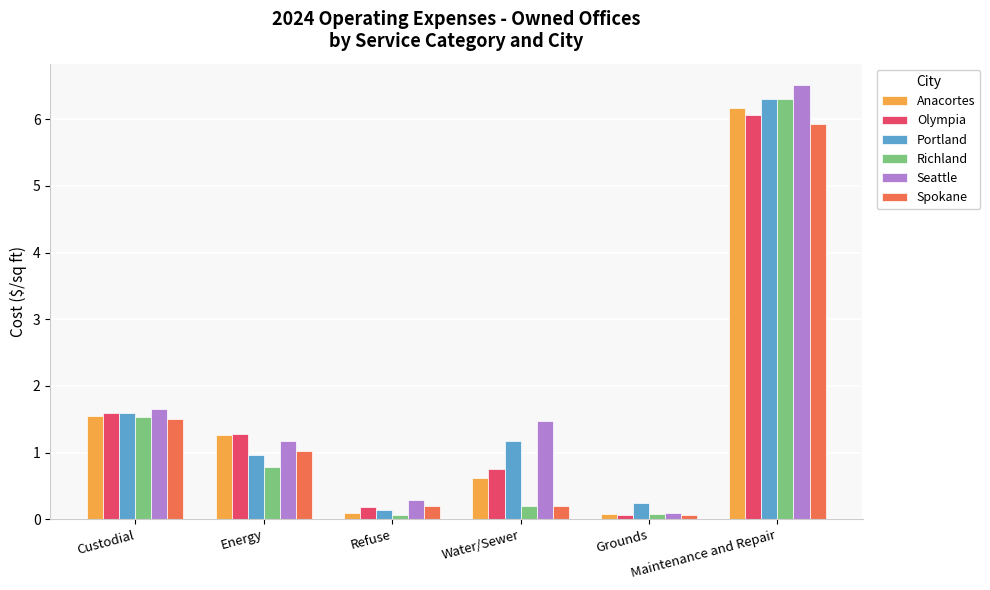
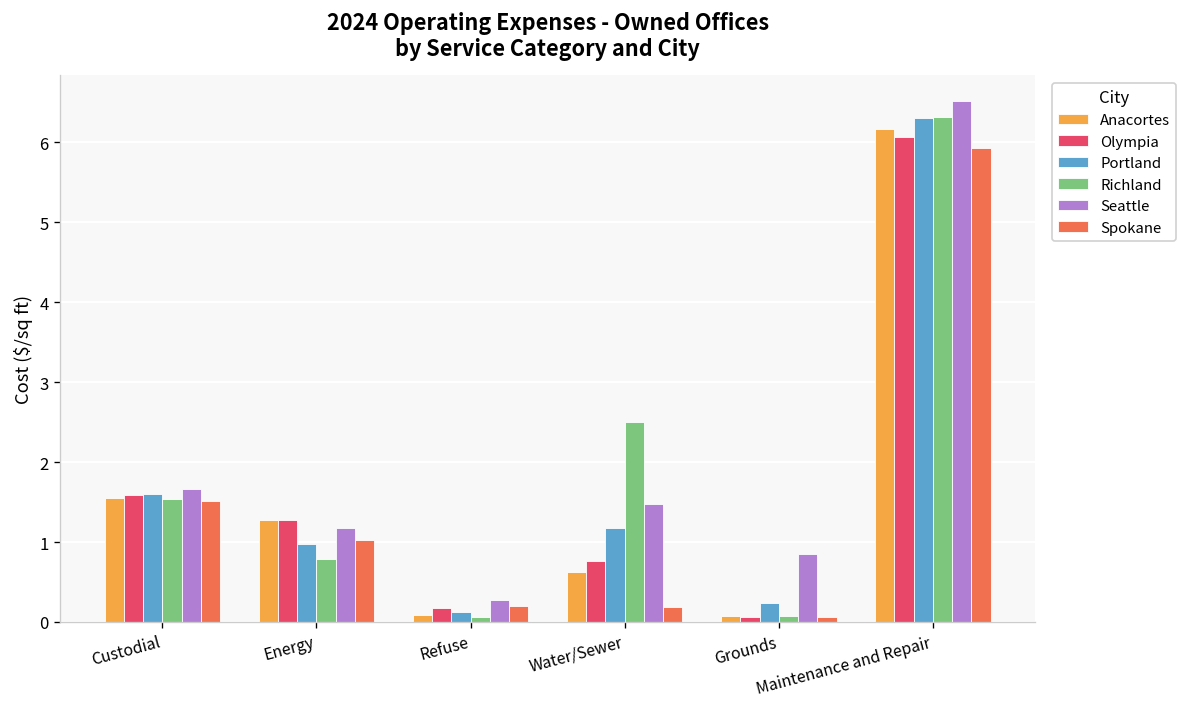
  {
    "Portland": {
      "Custodial": 1.6,
      "Energy": 1.0,
      "Refuse": 0.1,
      "Water/Sewer": 1.2,
      "Grounds": 0.2,
      "Maintenance and Repair": 6.3
    },
    "Richland": {
      "Custodial": 1.5,
      "Energy": 0.8,
      "Refuse": 0.1,
-     "Water/Sewer": 0.2,
+     "Water/Sewer": 2.5,
      "Grounds": 0.1,
      "Maintenance and Repair": 6.3
    },
    "Seattle": {
      "Custodial": 1.7,
      "Energy": 1.2,
      "Refuse": 0.3,
      "Water/Sewer": 1.5,
-     "Grounds": 0.1,
+     "Grounds": 0.9,
      "Maintenance and Repair": 6.5
    }
  }
